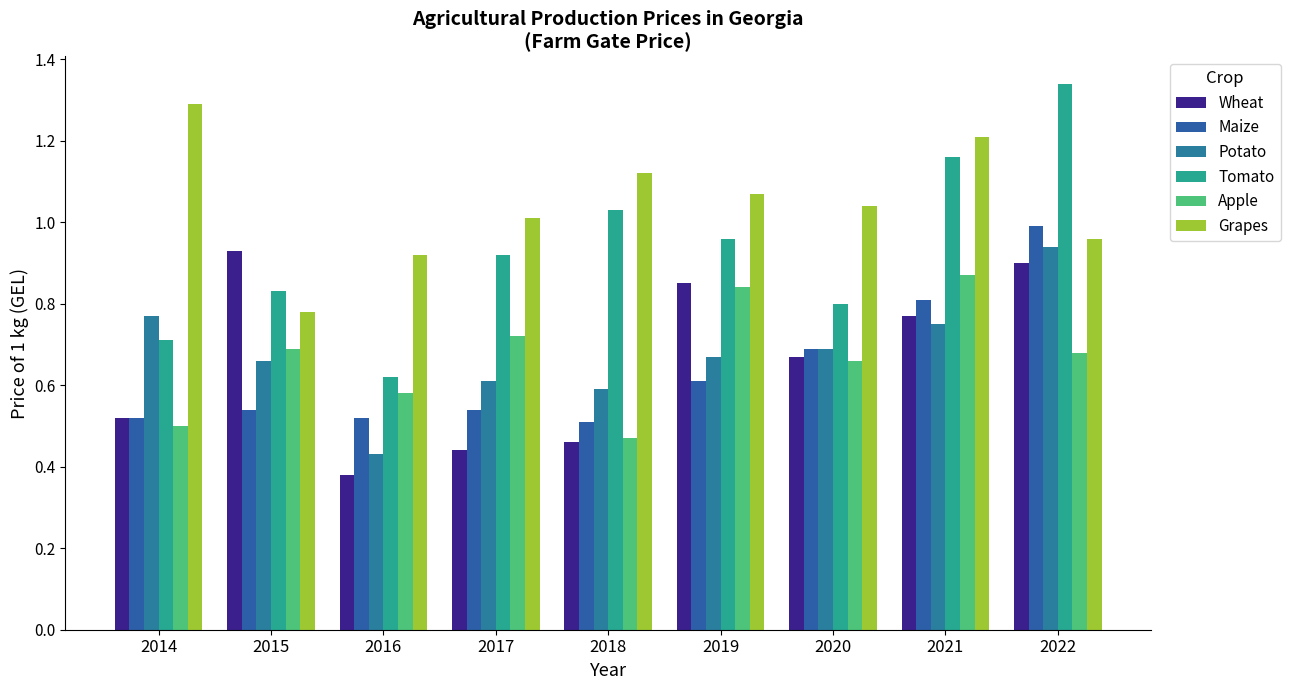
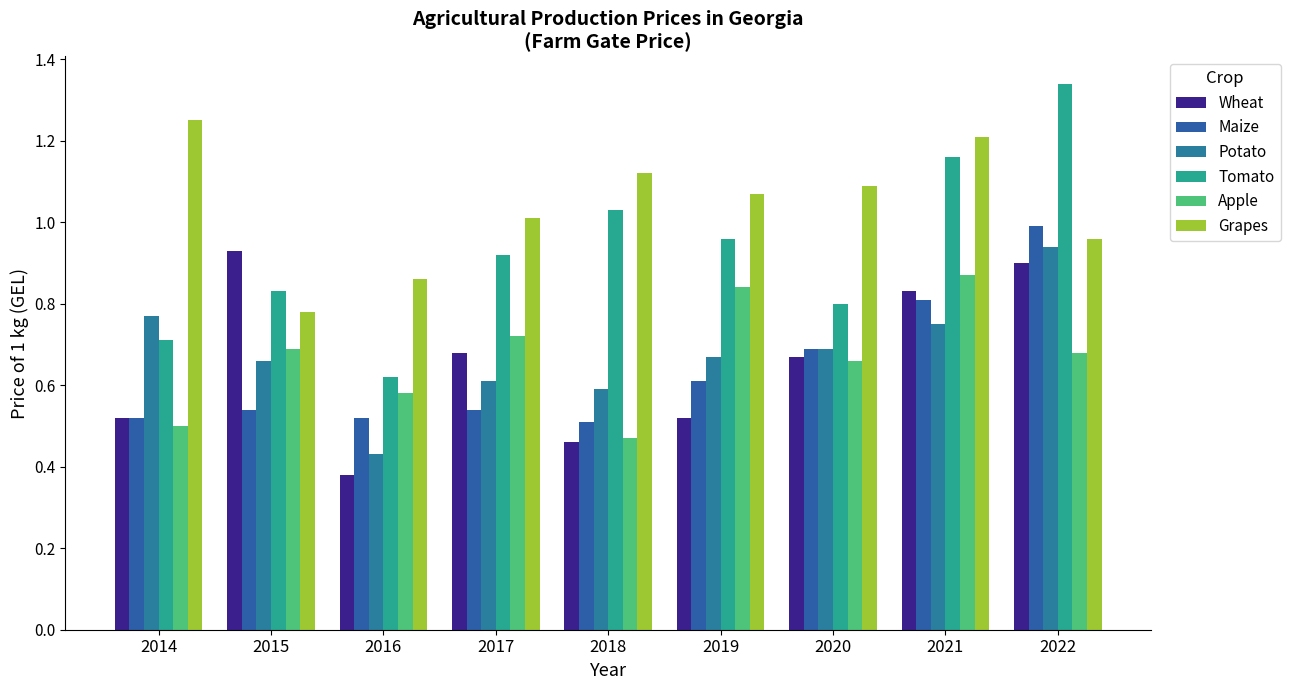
  {
    "Wheat": {
      "2014": 0.52,
      "2015": 0.93,
      "2016": 0.38,
-     "2017": 0.44,
+     "2017": 0.68,
      "2018": 0.46,
-     "2019": 0.85,
+     "2019": 0.52,
      "2020": 0.67,
-     "2021": 0.77,
+     "2021": 0.83,
      "2022": 0.90
    },
    "Grapes": {
-     "2014": 1.29,
+     "2014": 1.25,
      "2015": 0.78,
-     "2016": 0.92,
+     "2016": 0.86,
      "2017": 1.01,
      "2018": 1.12,
      "2019": 1.07,
-     "2020": 1.04,
+     "2020": 1.09,
      "2021": 1.21,
      "2022": 0.96
    }
  }
